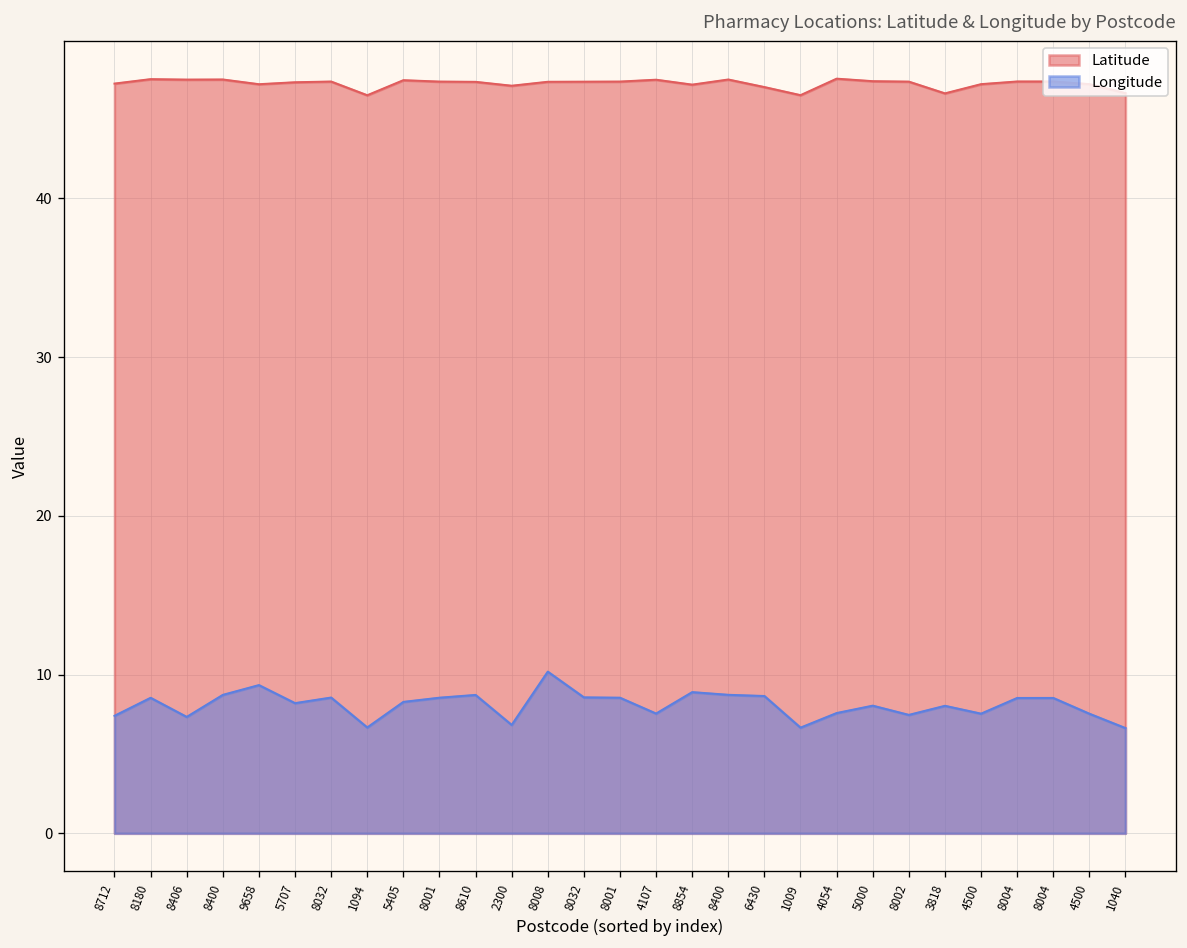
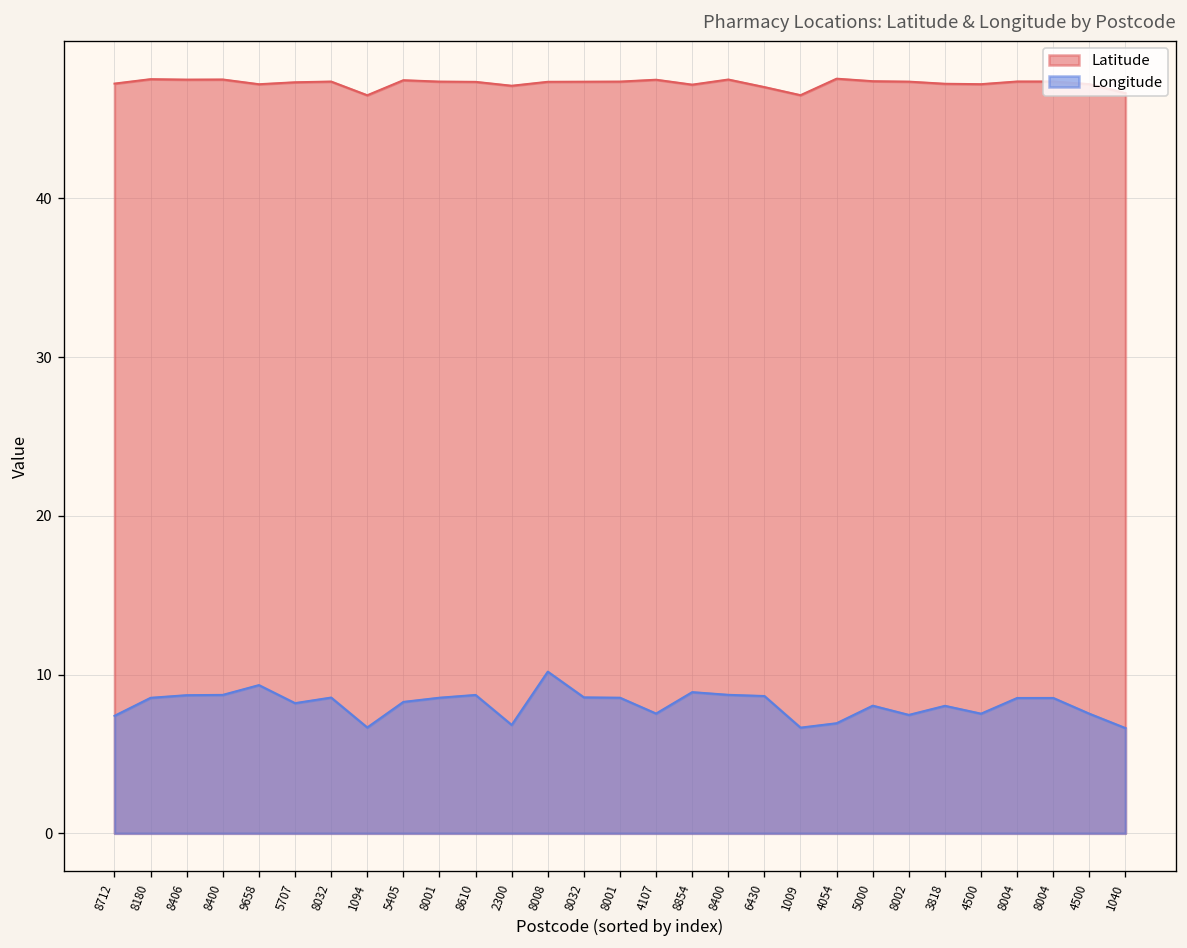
  {
    "Latitude": {
      "8712": 47.2,
      "8180": 47.5,
      "8406": 47.5,
      "9658": 47.2,
      "5707": 47.3,
      "1094": 46.5,
      "5405": 47.5,
      "8610": 47.4,
      "2300": 47.1,
      "8008": 47.4,
      "4107": 47.5,
      "8854": 47.2,
      "6430": 47.0,
      "1009": 46.5,
      "4054": 47.6,
      "5000": 47.4,
      "8002": 47.4,
-     "3818": 46.6
+     "3818": 47.2
    },
    "Longitude": {
      "8712": 7.4,
      "8180": 8.5,
-     "8406": 7.3,
+     "8406": 8.7,
      "9658": 9.3,
      "5707": 8.2,
      "1094": 6.7,
      "5405": 8.3,
      "8610": 8.7,
      "2300": 6.8,
      "8008": 10.2,
      "4107": 7.5,
      "8854": 8.9,
      "6430": 8.7,
      "1009": 6.7,
-     "4054": 7.6,
+     "4054": 6.9,
      "5000": 8.0,
      "8002": 7.5,
      "3818": 8.0,
      "1040": 6.6
    }
  }
